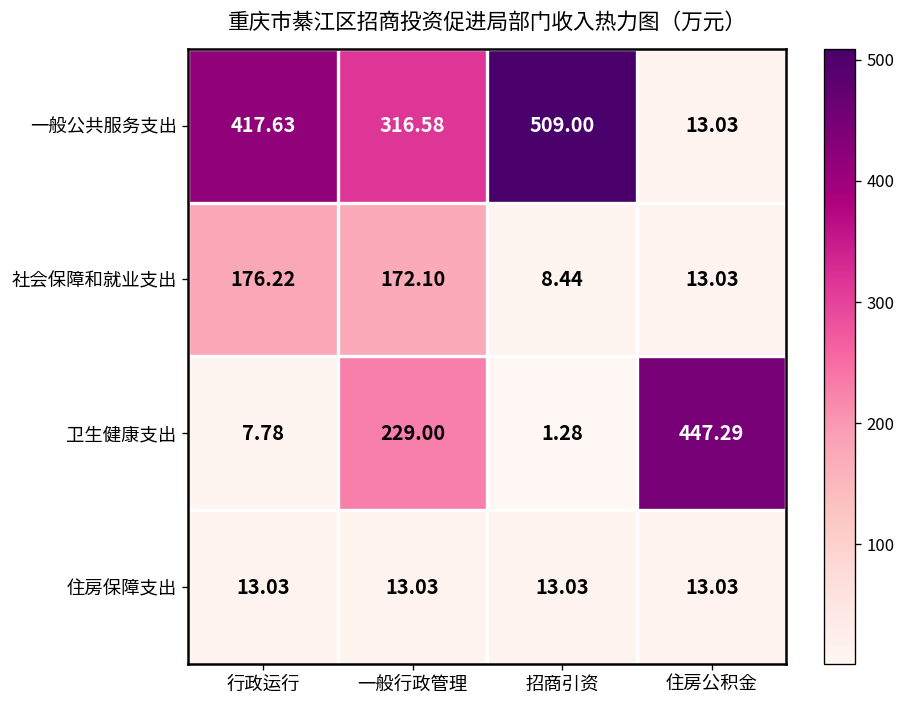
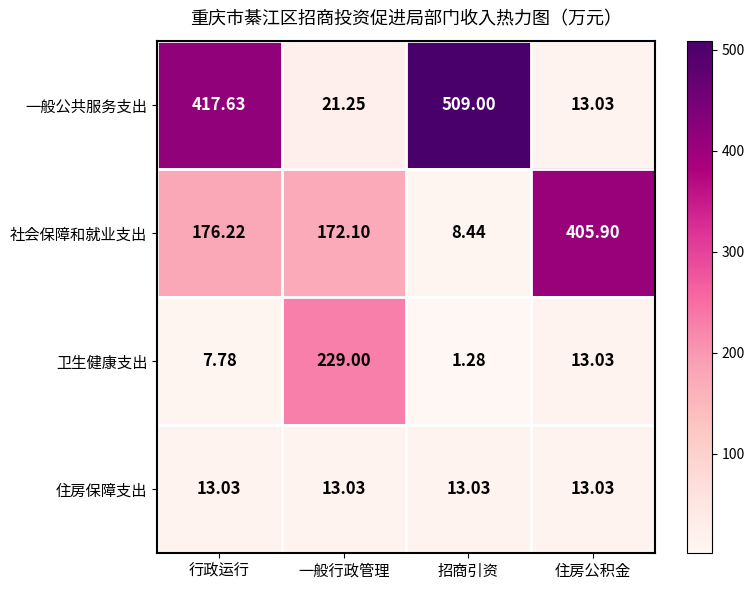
  {
    "一般公共服务支出": {
      "行政运行": 417.63,
-     "一般行政管理": 316.58,
+     "一般行政管理": 21.25,
      "招商引资": 509.00,
      "住房公积金": 13.03
    },
    "社会保障和就业支出": {
      "行政运行": 176.22,
      "一般行政管理": 172.10,
      "招商引资": 8.44,
-     "住房公积金": 13.03
+     "住房公积金": 405.90
    },
    "卫生健康支出": {
      "行政运行": 7.78,
      "一般行政管理": 229.00,
      "招商引资": 1.28,
-     "住房公积金": 447.29
+     "住房公积金": 13.03
    },
    "住房保障支出": {
      "行政运行": 13.03,
      "一般行政管理": 13.03,
      "招商引资": 13.03,
      "住房公积金": 13.03
    }
  }
